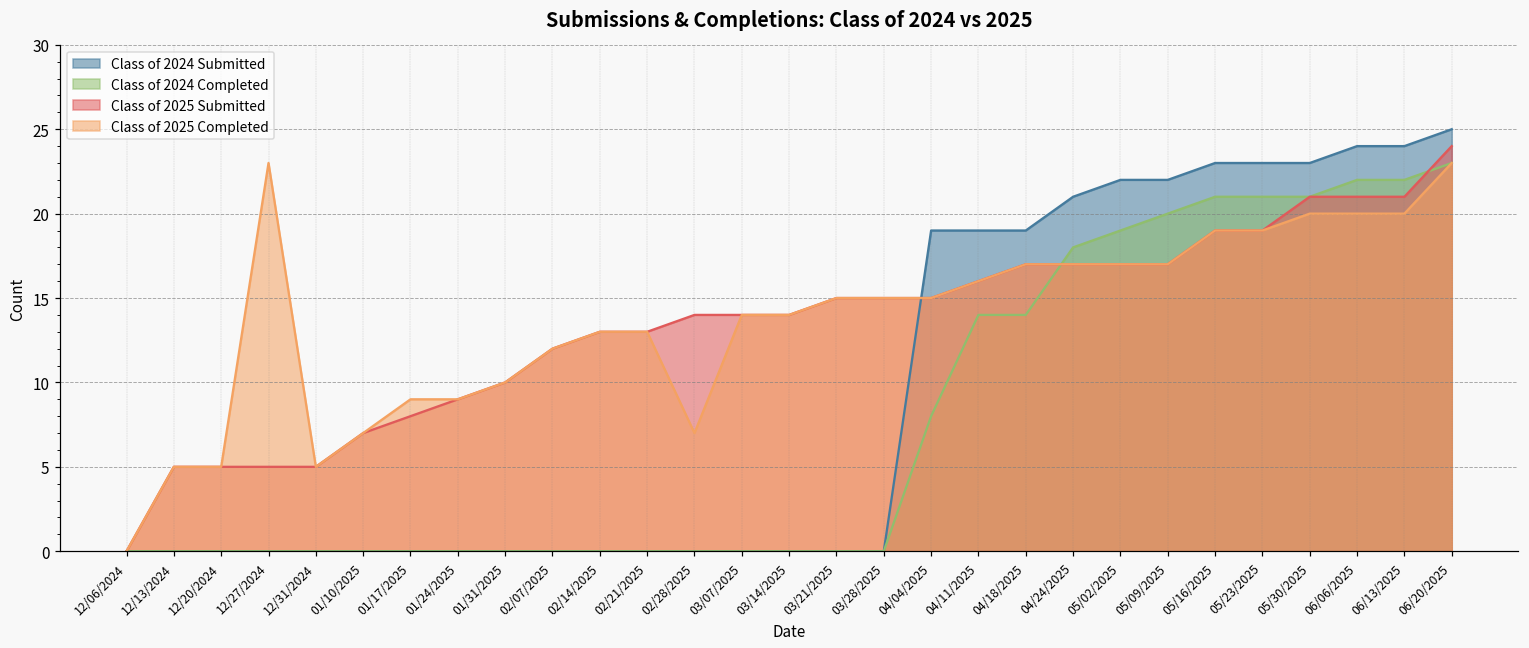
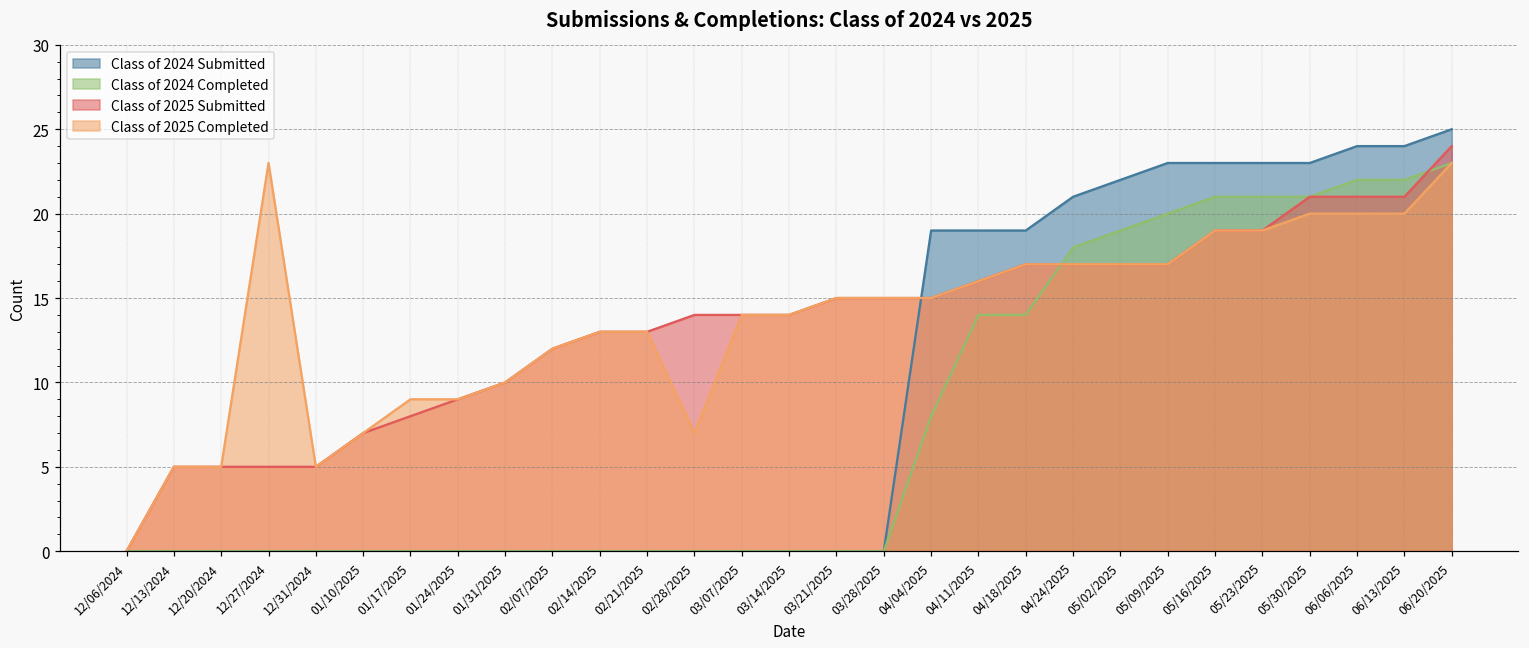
  {
    "Class of 2024 Submitted": {
      "04/04/2025": 19,
      "04/11/2025": 19,
      "04/18/2025": 19,
      "04/24/2025": 21,
      "05/02/2025": 22,
-     "05/09/2025": 22,
+     "05/09/2025": 23,
      "05/16/2025": 23,
      "05/23/2025": 23,
      "05/30/2025": 23,
      "06/06/2025": 24,
      "06/13/2025": 24,
      "06/20/2025": 25
    },
    "Class of 2024 Completed": {
      "04/04/2025": 8,
      "04/11/2025": 14,
      "04/18/2025": 14,
      "04/24/2025": 18,
      "05/02/2025": 19,
      "05/09/2025": 20,
      "05/16/2025": 21,
      "05/23/2025": 21,
      "06/06/2025": 22,
      "06/13/2025": 22
    },
    "Class of 2025 Submitted": {
      "12/27/2024": 5,
      "01/17/2025": 8,
      "02/28/2025": 14,
      "06/06/2025": 21,
      "06/13/2025": 21,
      "06/20/2025": 24
    },
    "Class of 2025 Completed": {
      "12/27/2024": 23,
      "01/17/2025": 9,
      "02/28/2025": 7,
      "05/30/2025": 20,
      "06/06/2025": 20,
      "06/13/2025": 20
    }
  }
